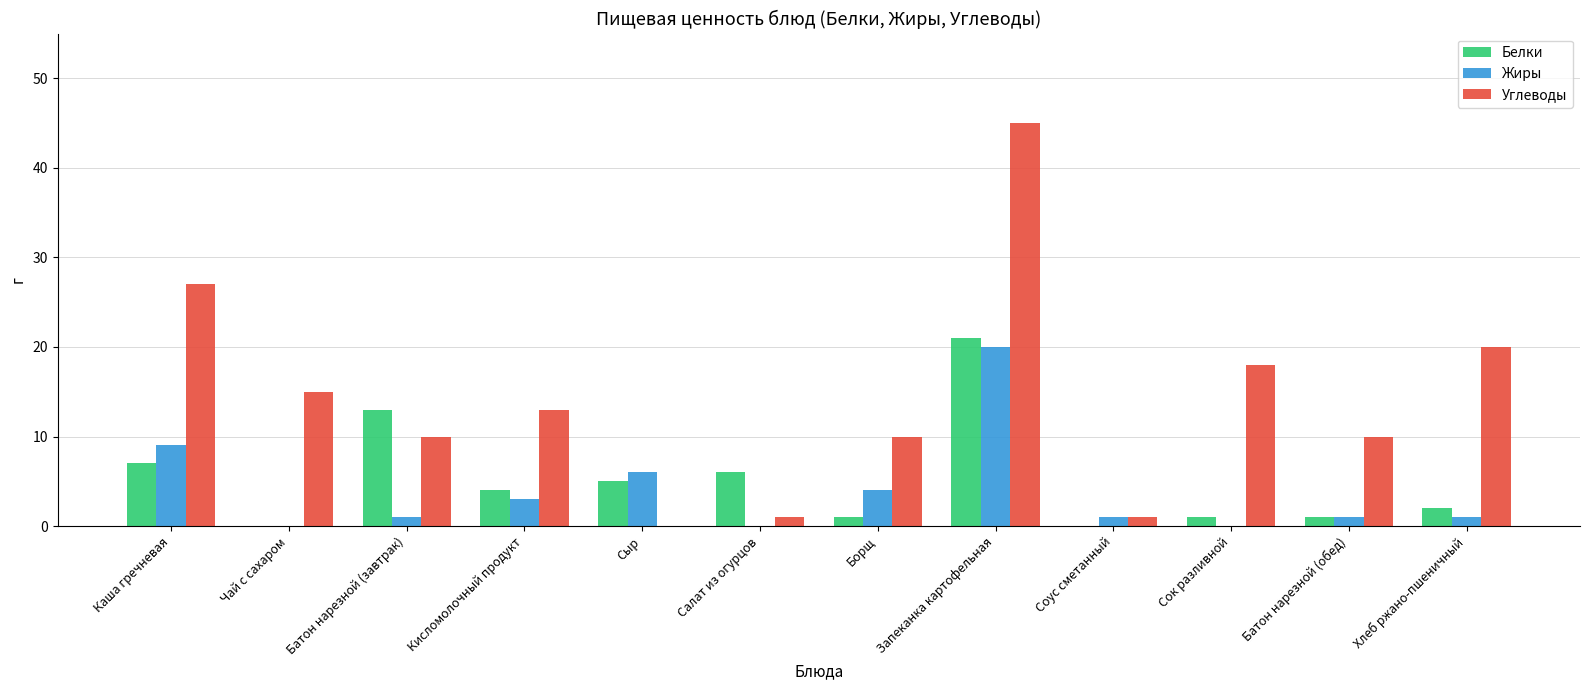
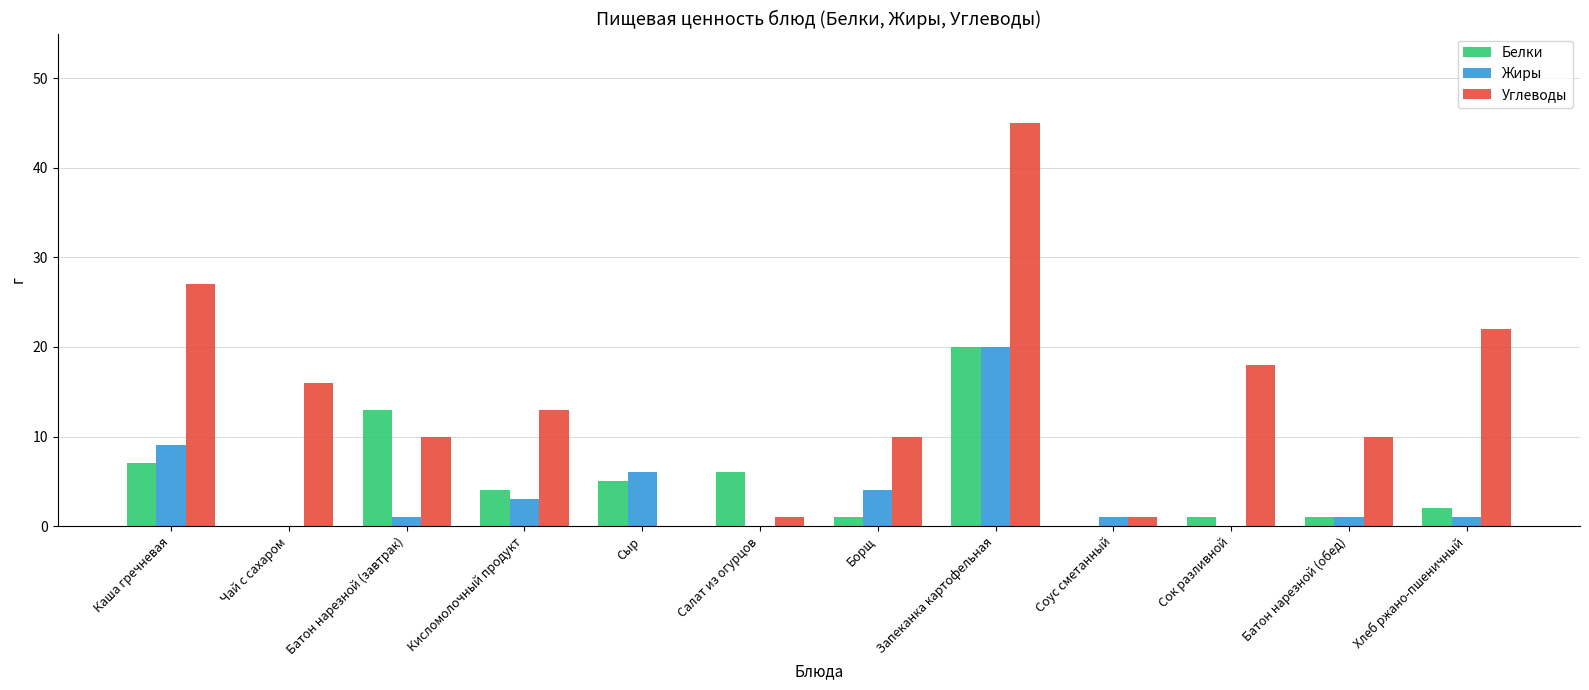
  {
    "Белки": {
      "Каша гречневая": 7,
      "Чай с сахаром": 0,
      "Батон нарезной (завтрак)": 13,
      "Кисломолочный продукт": 4,
      "Сыр": 5,
      "Салат из огурцов": 6,
      "Борщ": 1,
-     "Запеканка картофельная": 21,
+     "Запеканка картофельная": 20,
      "Соус сметанный": 0,
      "Сок разливной": 1,
      "Батон нарезной (обед)": 1,
      "Хлеб ржано-пшеничный": 2
    },
    "Жиры": {
      "Каша гречневая": 9,
      "Чай с сахаром": 0,
      "Батон нарезной (завтрак)": 1,
      "Кисломолочный продукт": 3,
      "Сыр": 6,
      "Салат из огурцов": 0,
      "Борщ": 4,
      "Запеканка картофельная": 20,
      "Соус сметанный": 1,
      "Сок разливной": 0,
      "Батон нарезной (обед)": 1,
      "Хлеб ржано-пшеничный": 1
    },
    "Углеводы": {
      "Каша гречневая": 27,
-     "Чай с сахаром": 15,
+     "Чай с сахаром": 16,
      "Батон нарезной (завтрак)": 10,
      "Кисломолочный продукт": 13,
      "Сыр": 0,
      "Салат из огурцов": 1,
      "Борщ": 10,
      "Запеканка картофельная": 45,
      "Соус сметанный": 1,
      "Сок разливной": 18,
      "Батон нарезной (обед)": 10,
-     "Хлеб ржано-пшеничный": 20
+     "Хлеб ржано-пшеничный": 22
    }
  }
